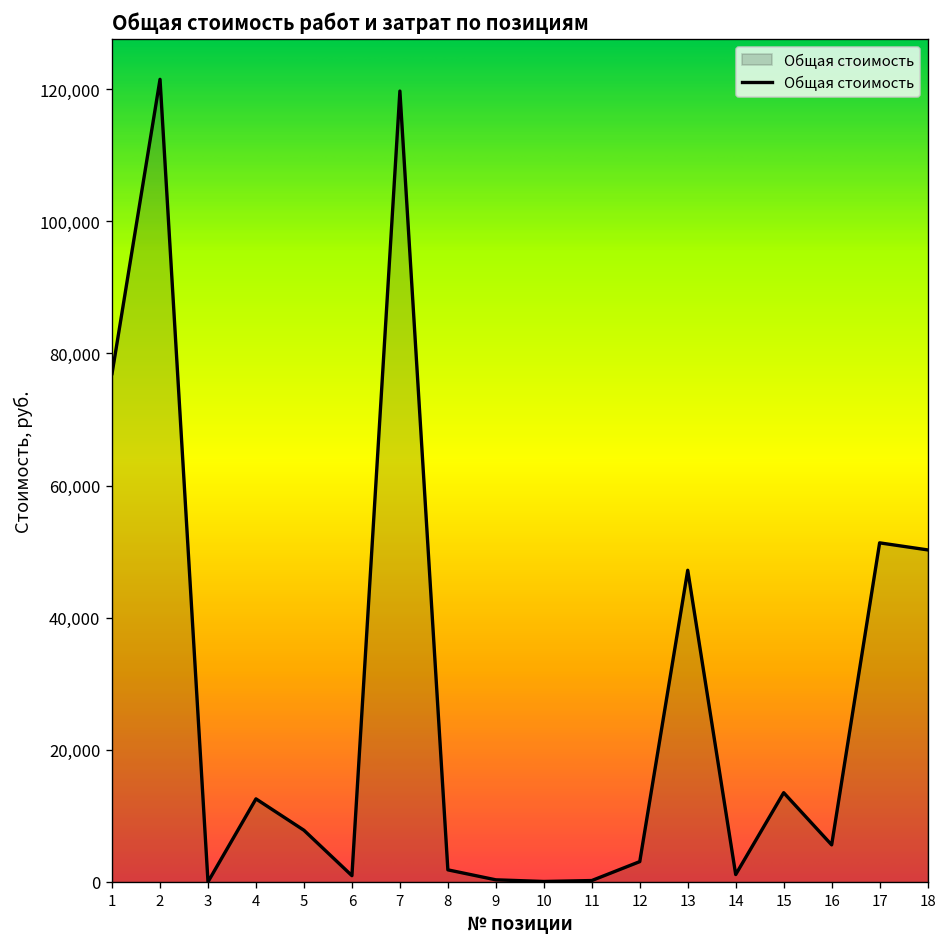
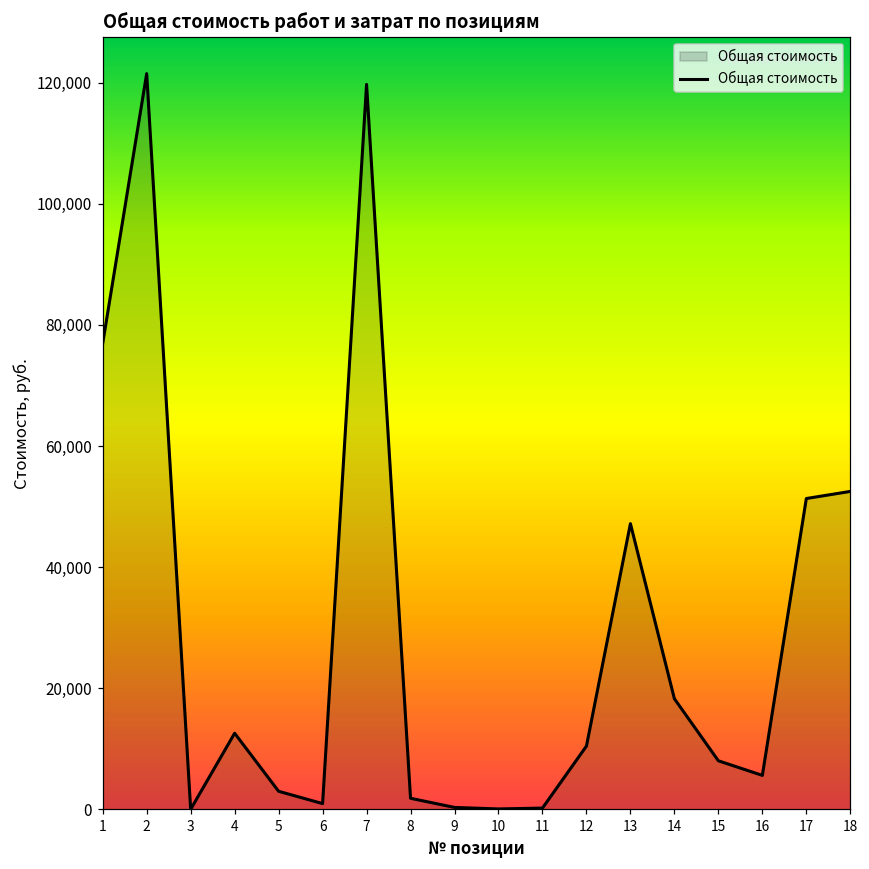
  {
    "1": "77,000",
    "2": "122,000",
    "3": "0",
    "4": "13,000",
-   "5": "8,000",
+   "5": "3,000",
    "6": "1,000",
    "7": "120,000",
    "8": "2,000",
    "9": "0",
    "10": "0",
    "11": "0",
-   "12": "3,000",
+   "12": "10,000",
    "13": "47,000",
-   "14": "1,000",
-   "15": "14,000",
+   "14": "18,000",
+   "15": "8,000",
    "16": "6,000",
    "17": "51,000",
-   "18": "50,000"
+   "18": "53,000"
  }
